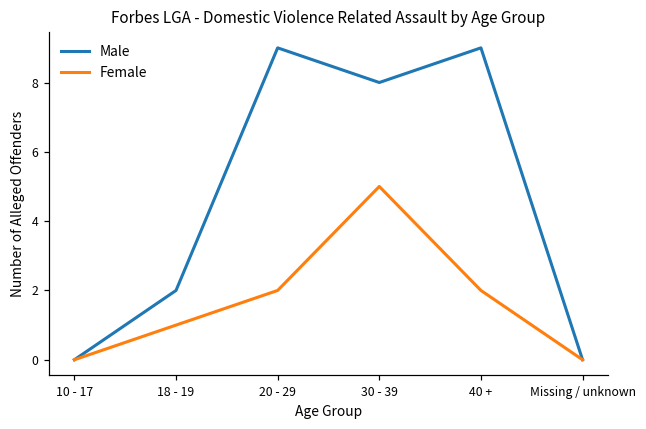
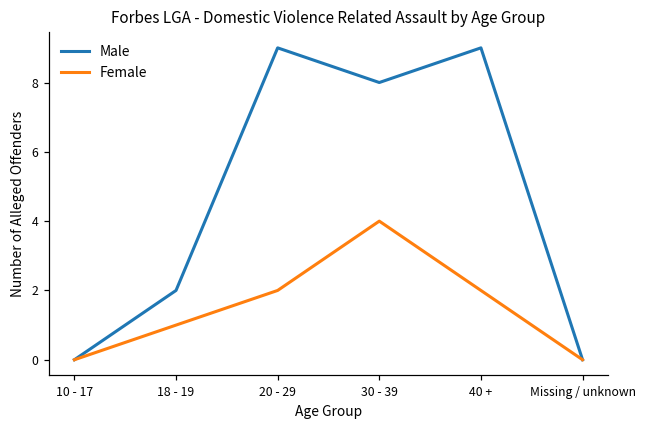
  {
    "Male": {
      "18 - 19": 2,
      "20 - 29": 9,
      "30 - 39": 8,
      "40 +": 9
    },
    "Female": {
      "18 - 19": 1,
      "20 - 29": 2,
-     "30 - 39": 5,
+     "30 - 39": 4,
      "40 +": 2
    }
  }
